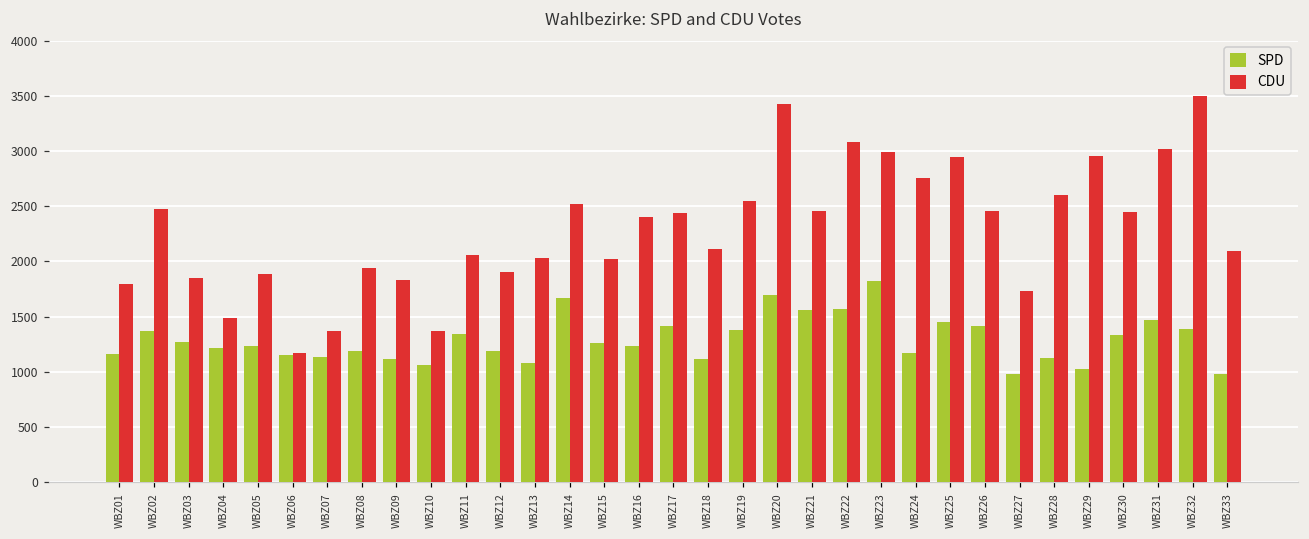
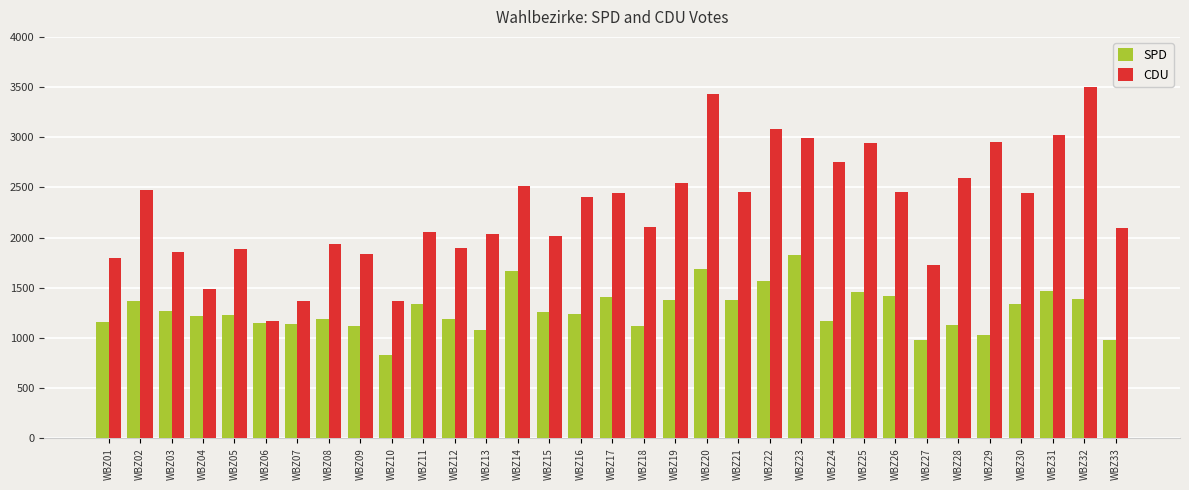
  {
    "SPD": {
      "WBZ01": 1160,
      "WBZ02": 1370,
      "WBZ03": 1270,
      "WBZ04": 1220,
      "WBZ05": 1230,
      "WBZ06": 1150,
      "WBZ07": 1140,
      "WBZ08": 1190,
      "WBZ09": 1120,
-     "WBZ10": 1060,
+     "WBZ10": 830,
      "WBZ11": 1340,
      "WBZ12": 1190,
      "WBZ13": 1080,
      "WBZ14": 1670,
      "WBZ15": 1260,
      "WBZ16": 1240,
      "WBZ17": 1410,
      "WBZ18": 1120,
      "WBZ19": 1380,
      "WBZ20": 1690,
-     "WBZ21": 1560,
+     "WBZ21": 1380,
      "WBZ22": 1570,
      "WBZ23": 1830,
      "WBZ24": 1170,
      "WBZ25": 1460,
      "WBZ26": 1420,
      "WBZ27": 980,
      "WBZ28": 1130,
      "WBZ29": 1030,
      "WBZ30": 1340,
      "WBZ31": 1470,
      "WBZ32": 1390,
      "WBZ33": 980
    },
    "CDU": {
      "WBZ01": 1800,
      "WBZ02": 2480,
      "WBZ03": 1850,
      "WBZ04": 1490,
      "WBZ05": 1880,
      "WBZ06": 1170,
      "WBZ07": 1370,
      "WBZ08": 1940,
      "WBZ09": 1830,
      "WBZ10": 1370,
      "WBZ11": 2060,
      "WBZ12": 1900,
      "WBZ13": 2030,
      "WBZ14": 2520,
      "WBZ15": 2020,
      "WBZ16": 2400,
      "WBZ17": 2440,
      "WBZ18": 2110,
      "WBZ19": 2550,
      "WBZ20": 3430,
      "WBZ21": 2460,
      "WBZ22": 3080,
      "WBZ23": 2990,
      "WBZ24": 2760,
      "WBZ25": 2940,
      "WBZ26": 2460,
      "WBZ27": 1730,
      "WBZ28": 2600,
      "WBZ29": 2960,
      "WBZ30": 2450,
      "WBZ31": 3020,
      "WBZ32": 3500,
      "WBZ33": 2090
    }
  }
